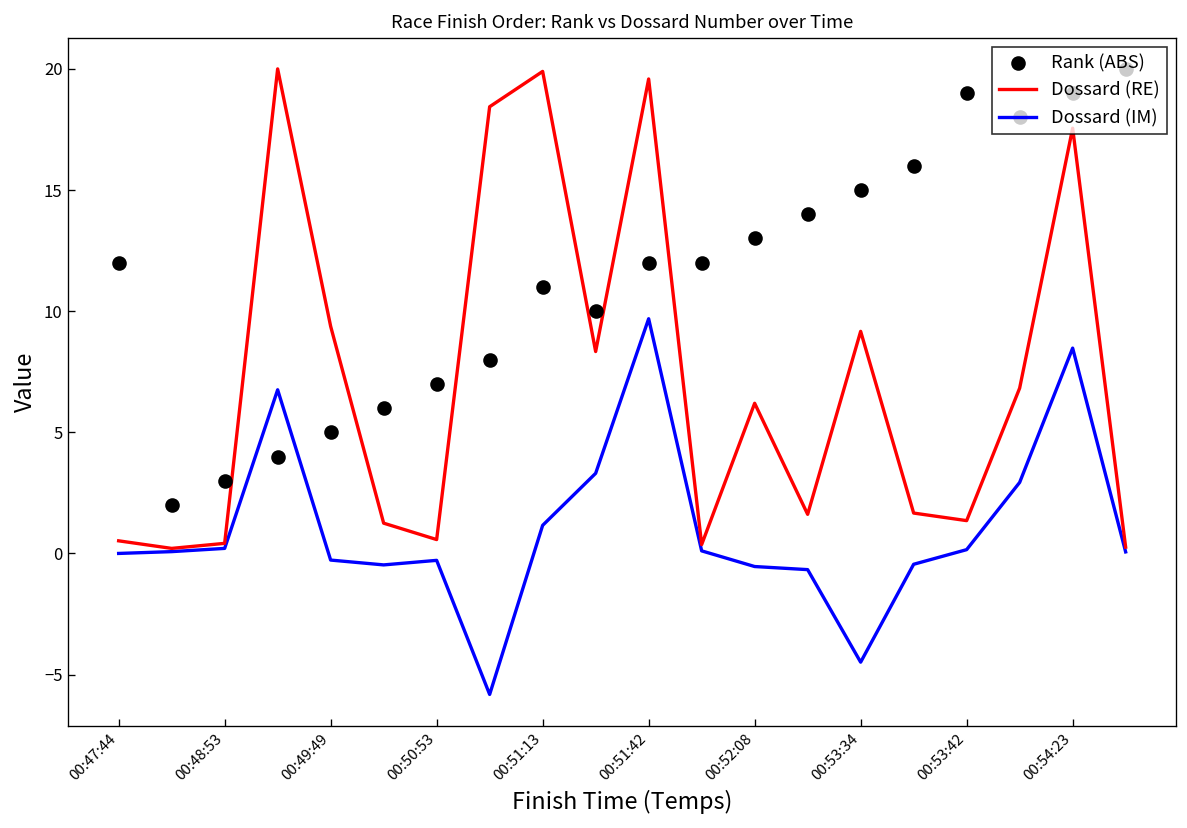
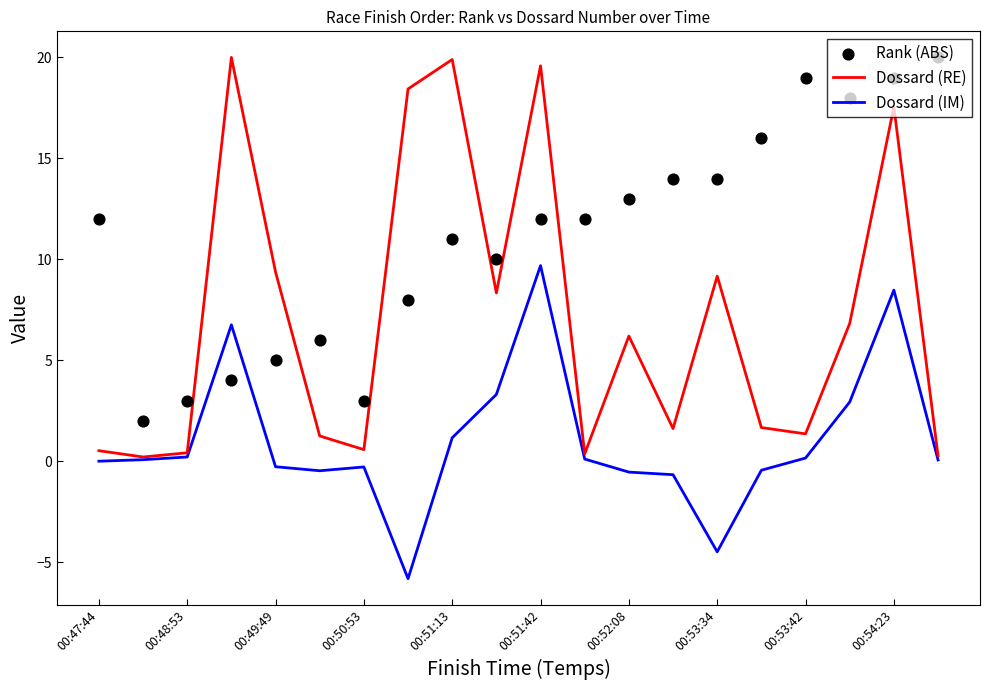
  {
    "Dossard (RE)": {
      "00:47:44": 0.5,
      "00:48:53": 0.4,
      "00:49:49": 9.4,
      "00:50:53": 0.6,
      "00:51:13": 20,
      "00:51:42": 19.6,
      "00:52:08": 6.2,
      "00:53:34": 9.2,
      "00:53:42": 1.4
    },
    "Rank (ABS)": {
-     "00:50:53": 7,
-     "00:53:34": 15
+     "00:50:53": 3,
+     "00:53:34": 14
    },
    "Dossard (IM)": {
      "00:47:44": 0,
      "00:48:53": 0.2,
      "00:49:49": -0.3,
      "00:50:53": -0.3,
      "00:51:13": 1.2,
      "00:51:42": 9.7,
      "00:52:08": -0.5,
      "00:53:34": -4.5,
      "00:53:42": 0.2,
      "00:54:23": 8.5
    }
  }
